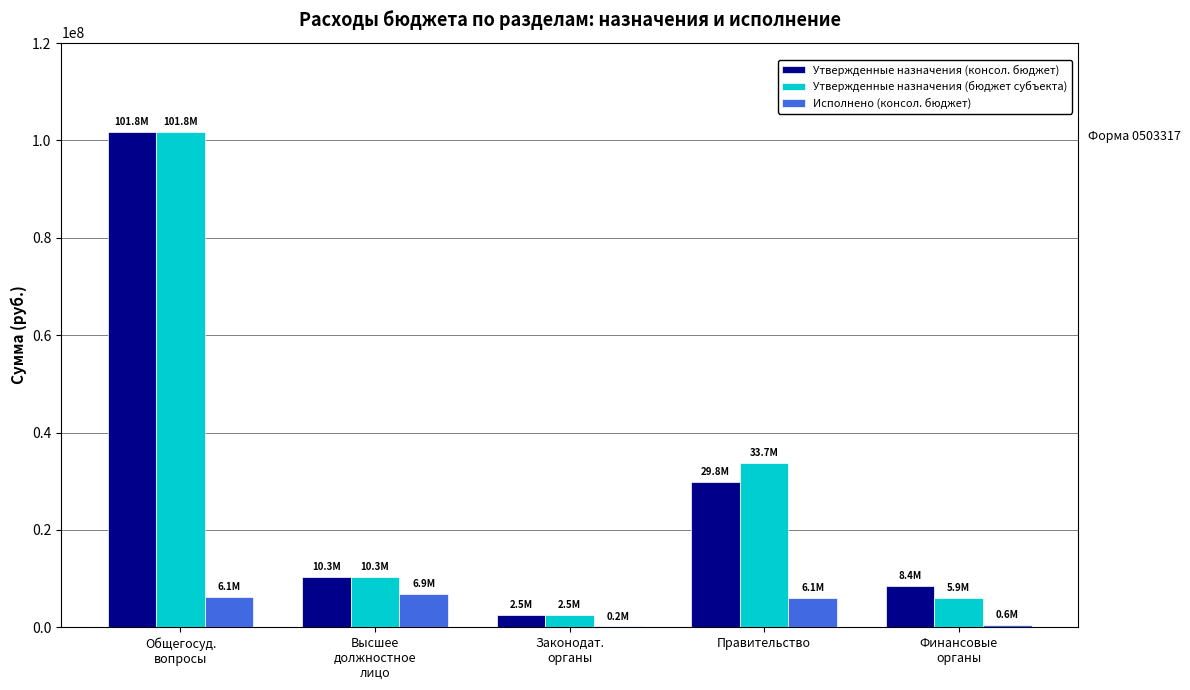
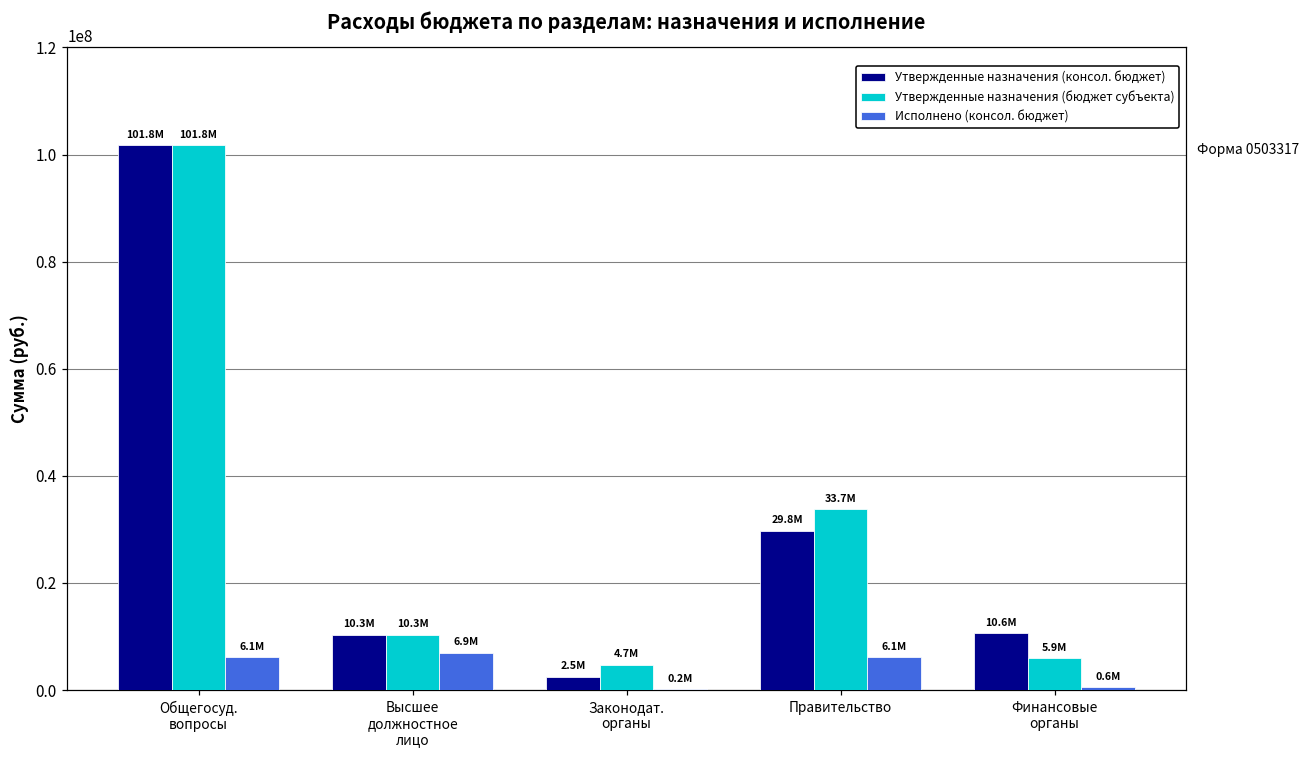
  {
    "Утвержденные назначения (консол. бюджет)": {
      "Общегосуд. вопросы": "101.8M",
      "Высшее должностное лицо": "10.3M",
      "Законодат. органы": "2.5M",
      "Правительство": "29.8M",
-     "Финансовые органы": "8.4M"
+     "Финансовые органы": "10.6M"
    },
    "Утвержденные назначения (бюджет субъекта)": {
      "Общегосуд. вопросы": "101.8M",
      "Высшее должностное лицо": "10.3M",
-     "Законодат. органы": "2.5M",
+     "Законодат. органы": "4.7M",
      "Правительство": "33.7M",
      "Финансовые органы": "5.9M"
    },
    "Исполнено (консол. бюджет)": {
      "Общегосуд. вопросы": "6.1M",
      "Высшее должностное лицо": "6.9M",
      "Законодат. органы": "0.2M",
      "Правительство": "6.1M",
      "Финансовые органы": "0.6M"
    }
  }
